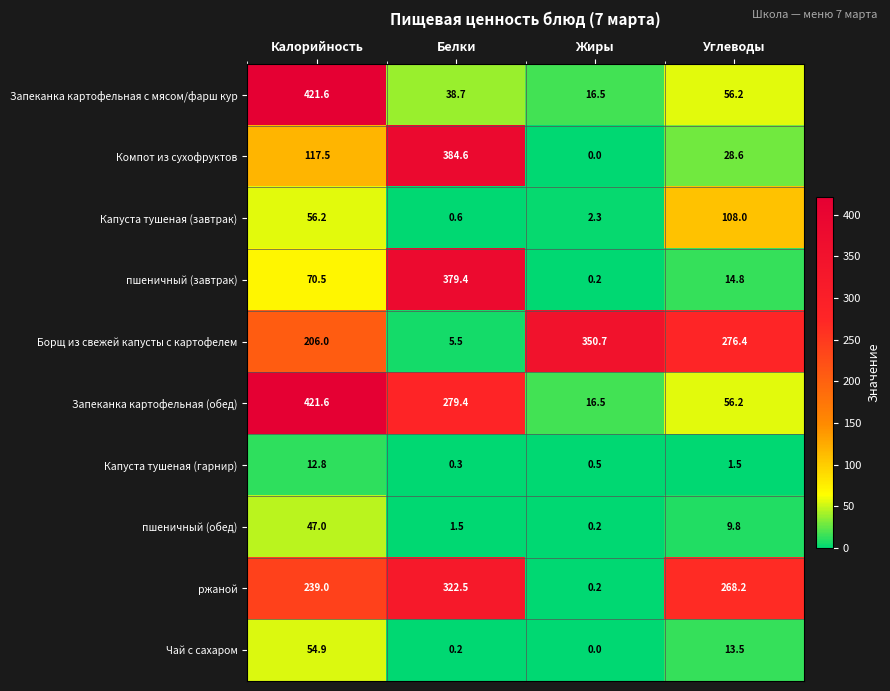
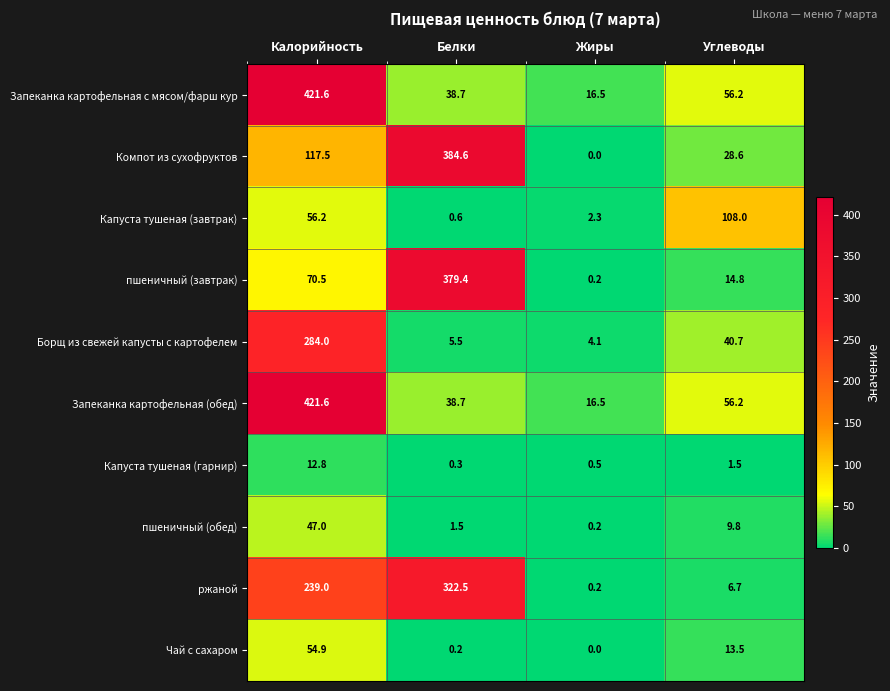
  {
    "Запеканка картофельная с мясом/фарш кур": {
      "Калорийность": 421.6,
      "Белки": 38.7,
      "Жиры": 16.5,
      "Углеводы": 56.2
    },
    "Компот из сухофруктов": {
      "Калорийность": 117.5,
      "Белки": 384.6,
      "Жиры": 0.0,
      "Углеводы": 28.6
    },
    "Капуста тушеная (завтрак)": {
      "Калорийность": 56.2,
      "Белки": 0.6,
      "Жиры": 2.3,
      "Углеводы": 108.0
    },
    "пшеничный (завтрак)": {
      "Калорийность": 70.5,
      "Белки": 379.4,
      "Жиры": 0.2,
      "Углеводы": 14.8
    },
    "Борщ из свежей капусты с картофелем": {
-     "Калорийность": 206.0,
+     "Калорийность": 284.0,
      "Белки": 5.5,
-     "Жиры": 350.7,
-     "Углеводы": 276.4
+     "Жиры": 4.1,
+     "Углеводы": 40.7
    },
    "Запеканка картофельная (обед)": {
      "Калорийность": 421.6,
-     "Белки": 279.4,
+     "Белки": 38.7,
      "Жиры": 16.5,
      "Углеводы": 56.2
    },
    "Капуста тушеная (гарнир)": {
      "Калорийность": 12.8,
      "Белки": 0.3,
      "Жиры": 0.5,
      "Углеводы": 1.5
    },
    "пшеничный (обед)": {
      "Калорийность": 47.0,
      "Белки": 1.5,
      "Жиры": 0.2,
      "Углеводы": 9.8
    },
    "ржаной": {
      "Калорийность": 239.0,
      "Белки": 322.5,
      "Жиры": 0.2,
-     "Углеводы": 268.2
+     "Углеводы": 6.7
    },
    "Чай с сахаром": {
      "Калорийность": 54.9,
      "Белки": 0.2,
      "Жиры": 0.0,
      "Углеводы": 13.5
    }
  }
